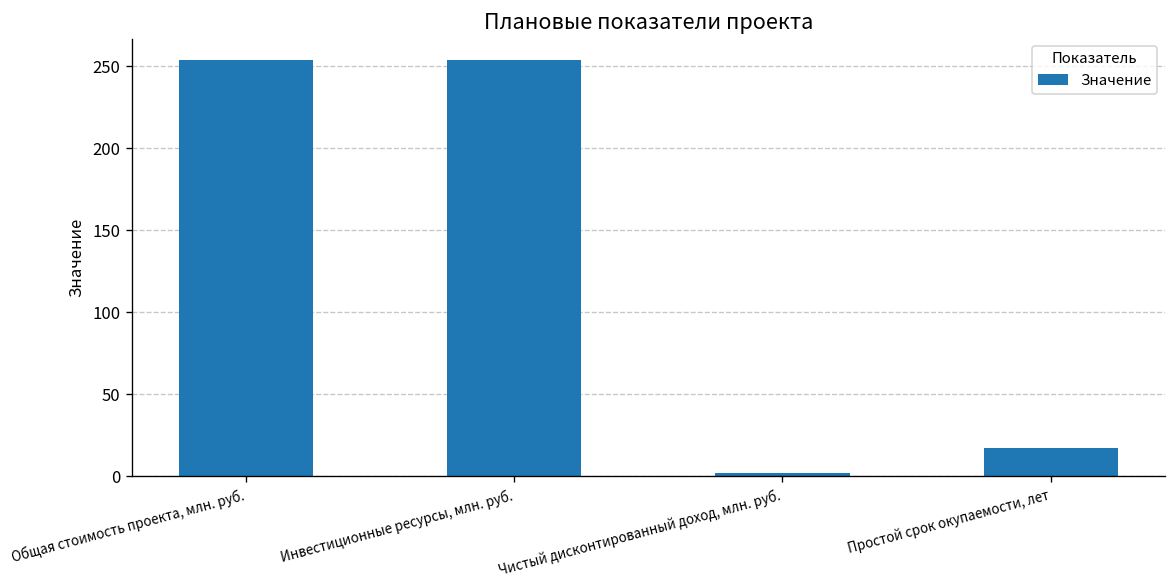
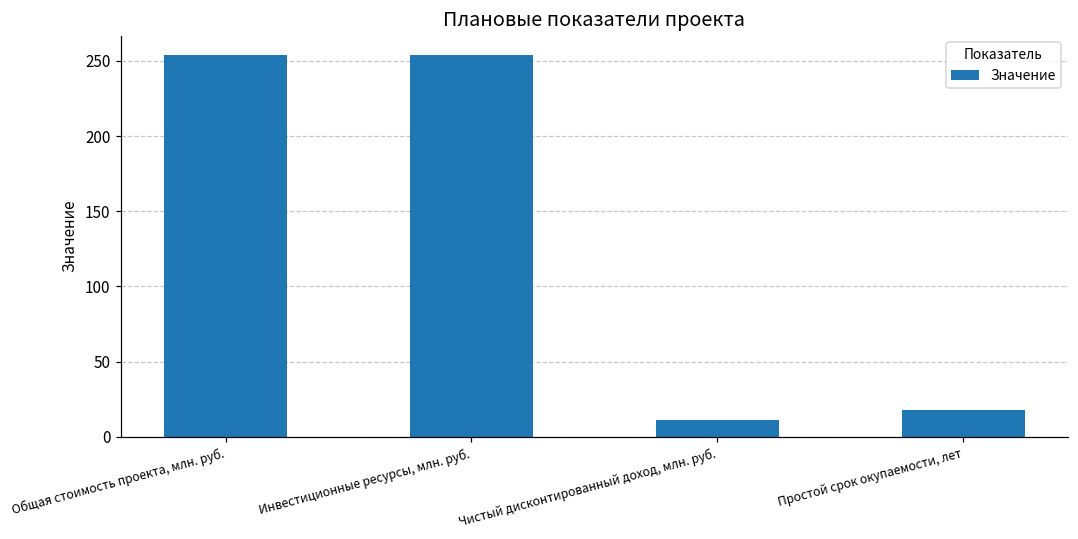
  {
    "Общая стоимость проекта, млн. руб.": 254,
    "Инвестиционные ресурсы, млн. руб.": 254,
-   "Чистый дисконтированный доход, млн. руб.": 2,
+   "Чистый дисконтированный доход, млн. руб.": 11,
    "Простой срок окупаемости, лет": 18
  }
